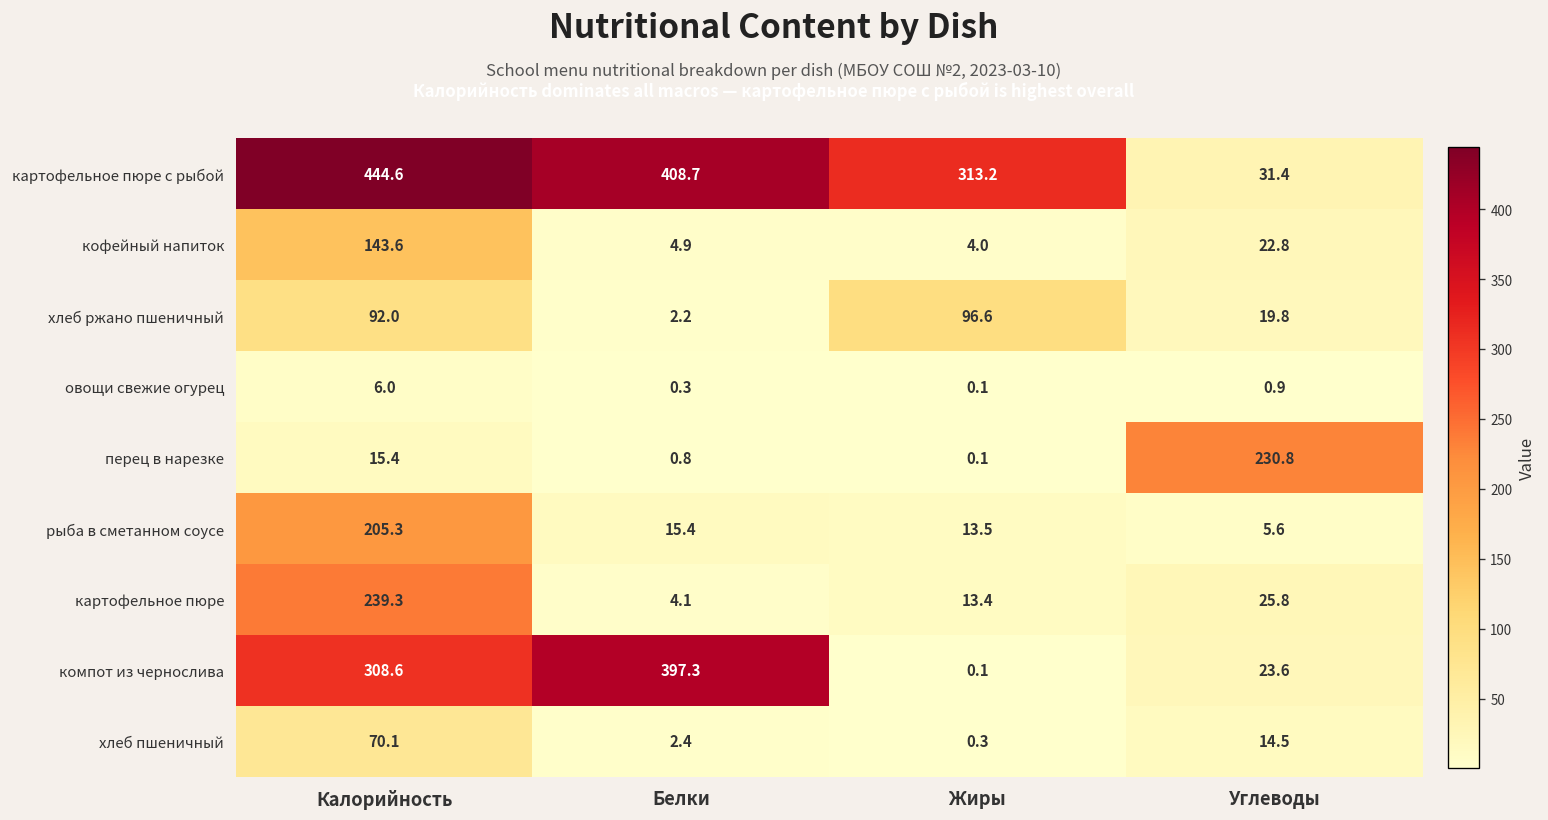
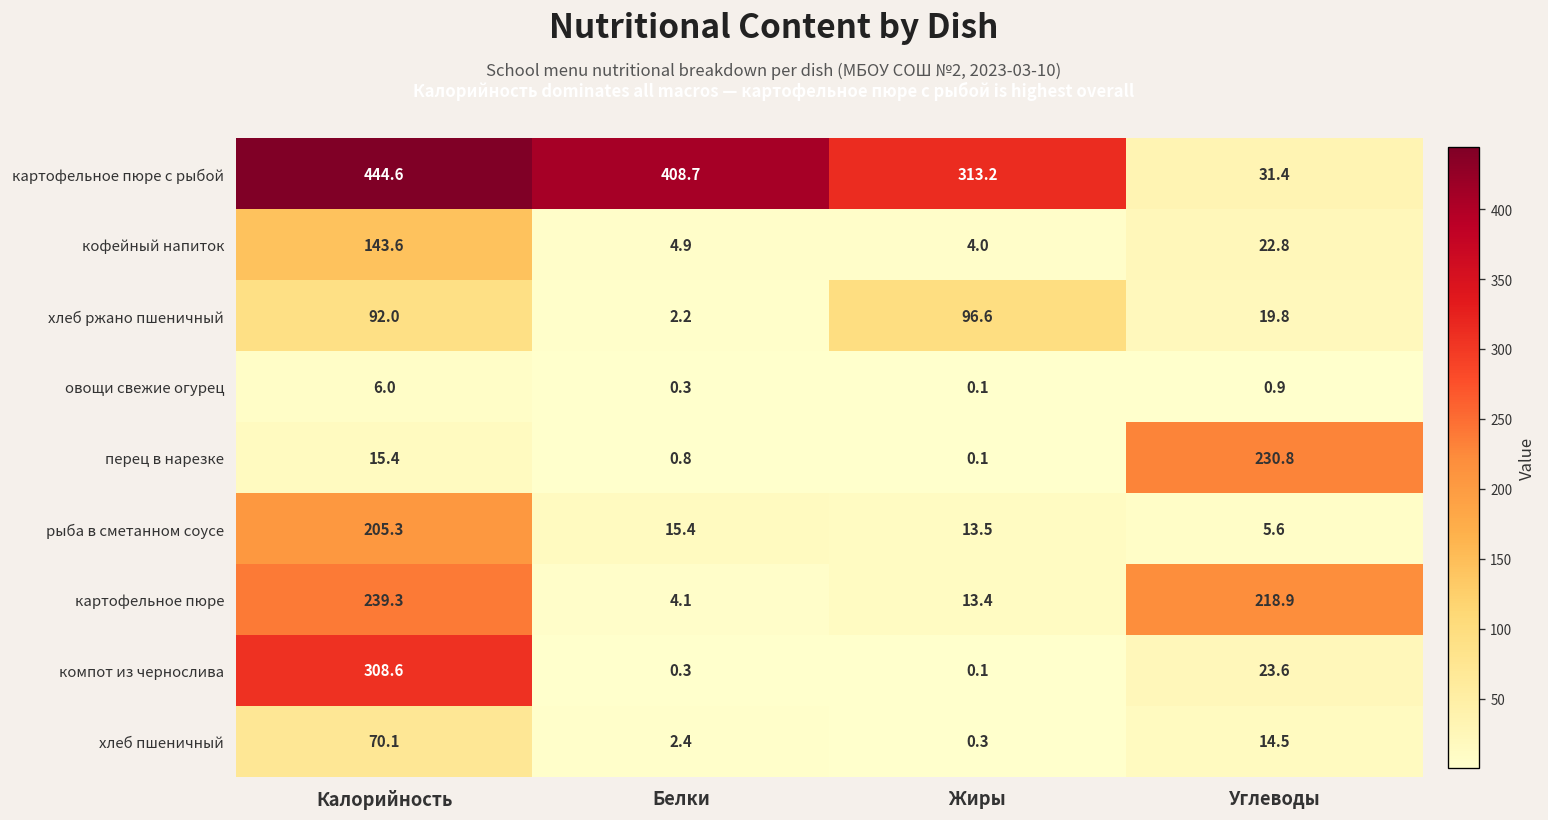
  {
    "картофельное пюре с рыбой": {
      "Калорийность": 444.6,
      "Белки": 408.7,
      "Жиры": 313.2,
      "Углеводы": 31.4
    },
    "кофейный напиток": {
      "Калорийность": 143.6,
      "Белки": 4.9,
      "Жиры": 4.0,
      "Углеводы": 22.8
    },
    "хлеб ржано пшеничный": {
      "Калорийность": 92.0,
      "Белки": 2.2,
      "Жиры": 96.6,
      "Углеводы": 19.8
    },
    "овощи свежие огурец": {
      "Калорийность": 6.0,
      "Белки": 0.3,
      "Жиры": 0.1,
      "Углеводы": 0.9
    },
    "перец в нарезке": {
      "Калорийность": 15.4,
      "Белки": 0.8,
      "Жиры": 0.1,
      "Углеводы": 230.8
    },
    "рыба в сметанном соусе": {
      "Калорийность": 205.3,
      "Белки": 15.4,
      "Жиры": 13.5,
      "Углеводы": 5.6
    },
    "картофельное пюре": {
      "Калорийность": 239.3,
      "Белки": 4.1,
      "Жиры": 13.4,
-     "Углеводы": 25.8
+     "Углеводы": 218.9
    },
    "компот из чернослива": {
      "Калорийность": 308.6,
-     "Белки": 397.3,
+     "Белки": 0.3,
      "Жиры": 0.1,
      "Углеводы": 23.6
    },
    "хлеб пшеничный": {
      "Калорийность": 70.1,
      "Белки": 2.4,
      "Жиры": 0.3,
      "Углеводы": 14.5
    }
  }
